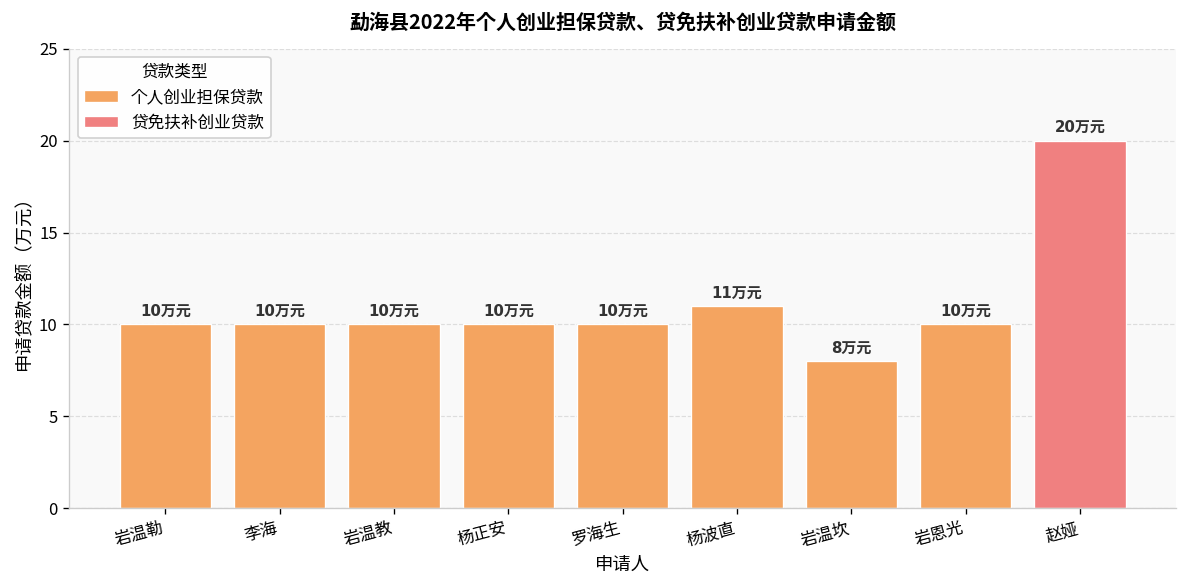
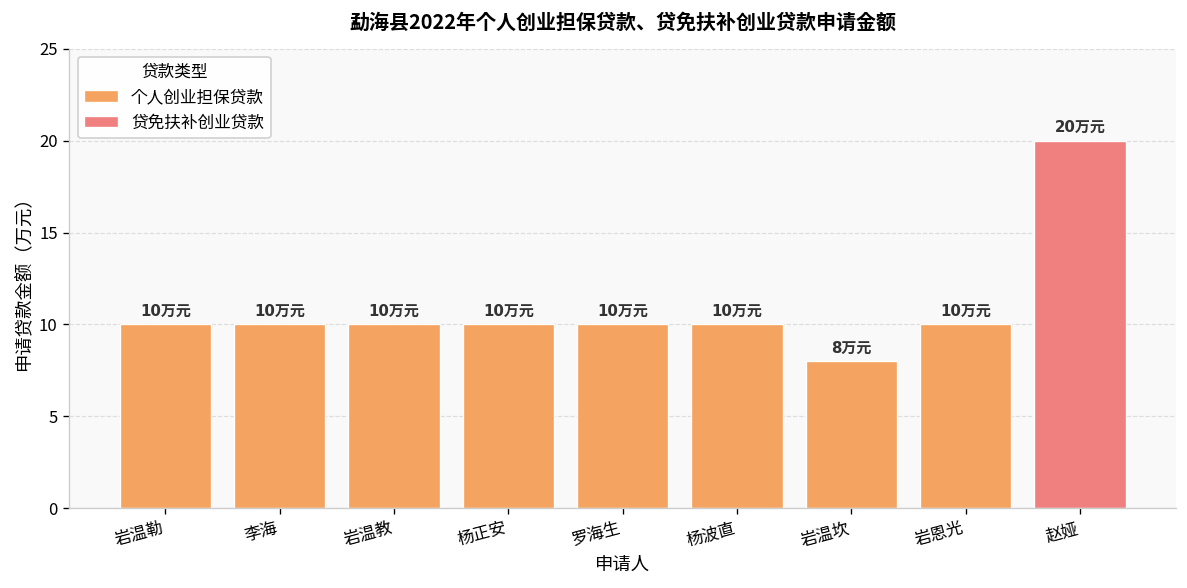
  {
    "岩温勒": 10,
    "李海": 10,
    "岩温教": 10,
    "杨正安": 10,
    "罗海生": 10,
-   "杨波直": 11,
+   "杨波直": 10,
    "岩温坎": 8,
    "岩恩光": 10,
    "赵娅": 20
  }
